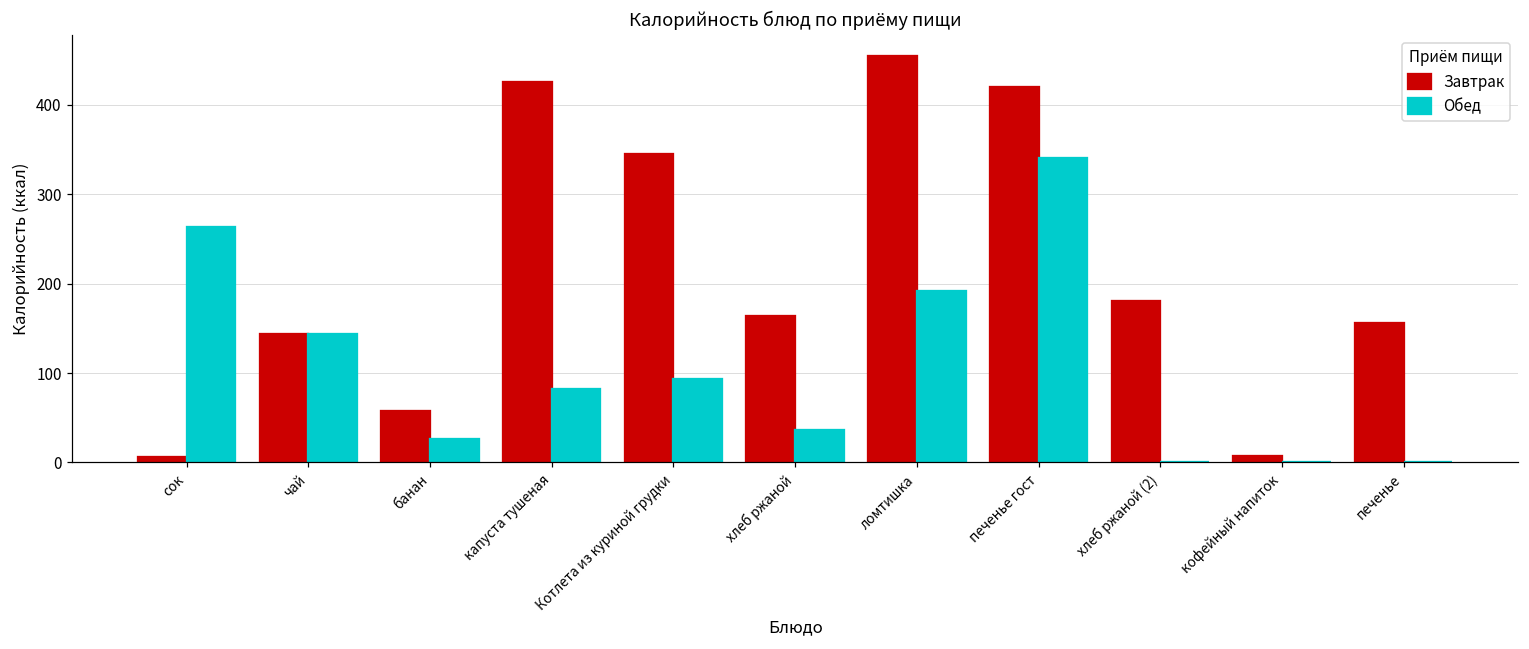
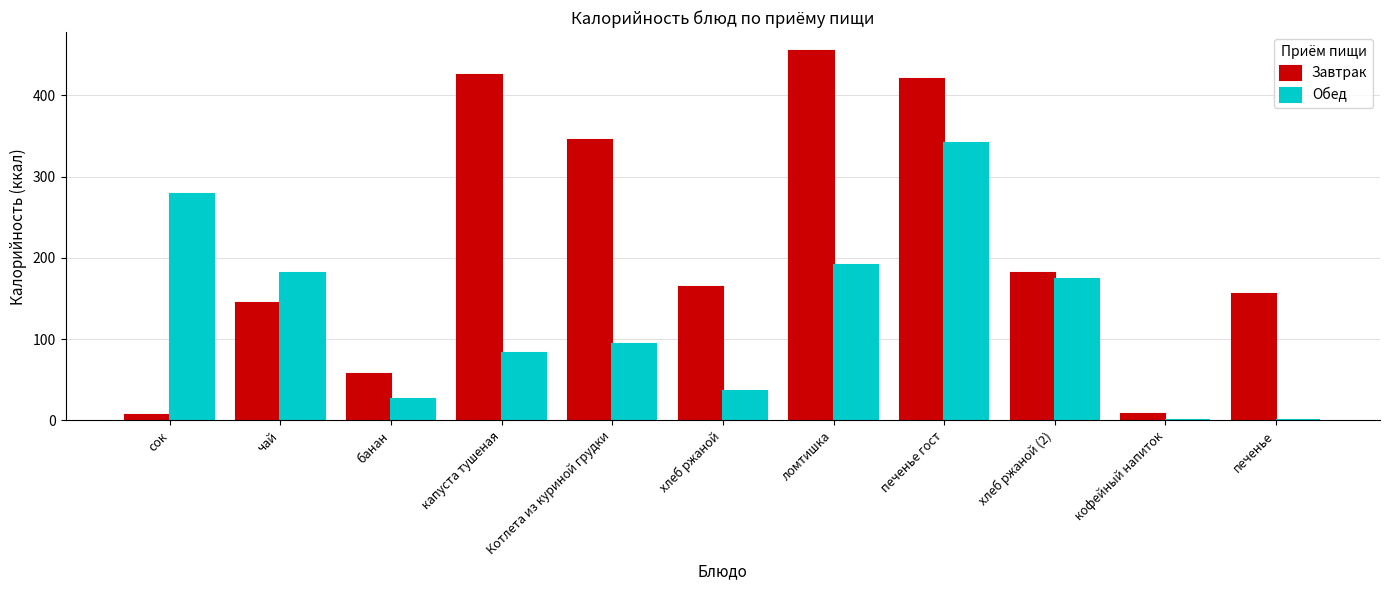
  {
    "Завтрак": {
      "сок": 10,
      "чай": 140,
      "банан": 60,
      "капуста тушеная": 430,
      "Котлета из куриной грудки": 350,
      "хлеб ржаной": 160,
      "ломтишка": 460,
      "печенье гост": 420,
      "хлеб ржаной (2)": 180,
      "кофейный напиток": 10,
      "печенье": 160
    },
    "Обед": {
-     "сок": 260,
-     "чай": 140,
+     "сок": 280,
+     "чай": 180,
      "банан": 30,
      "капуста тушеная": 80,
      "Котлета из куриной грудки": 90,
      "хлеб ржаной": 40,
      "ломтишка": 190,
      "печенье гост": 340,
-     "хлеб ржаной (2)": 0,
+     "хлеб ржаной (2)": 170,
      "кофейный напиток": 0,
      "печенье": 0
    }
  }
